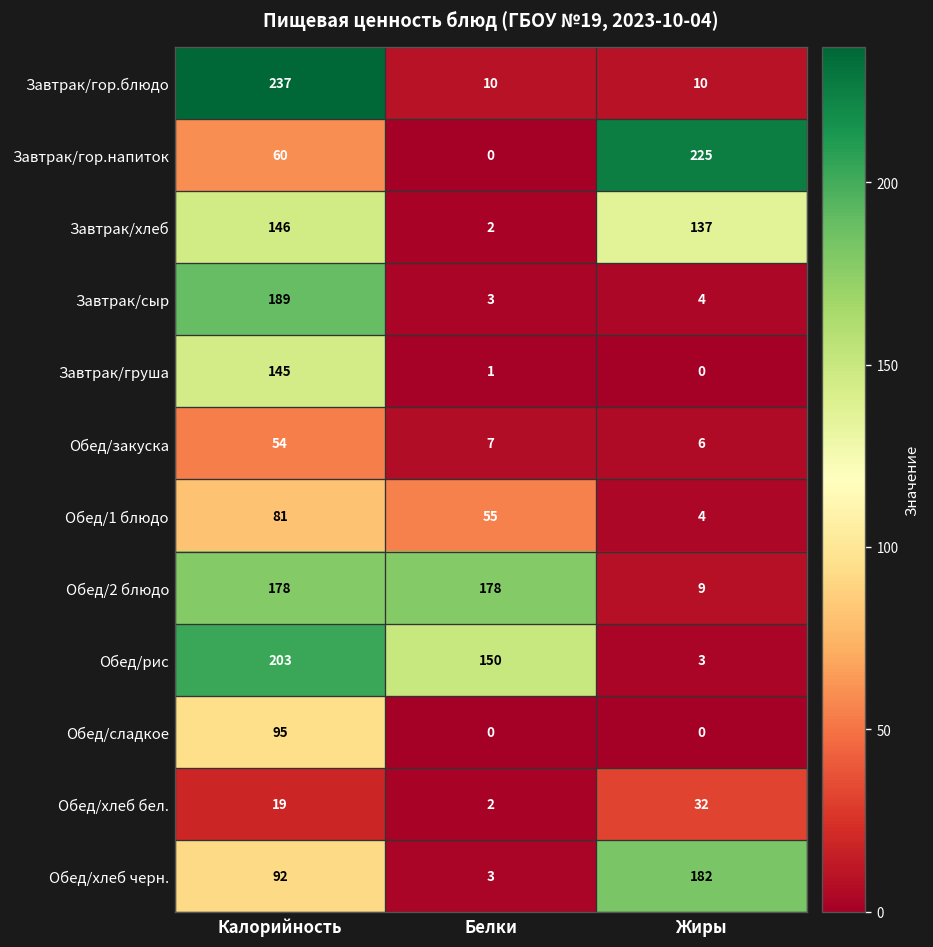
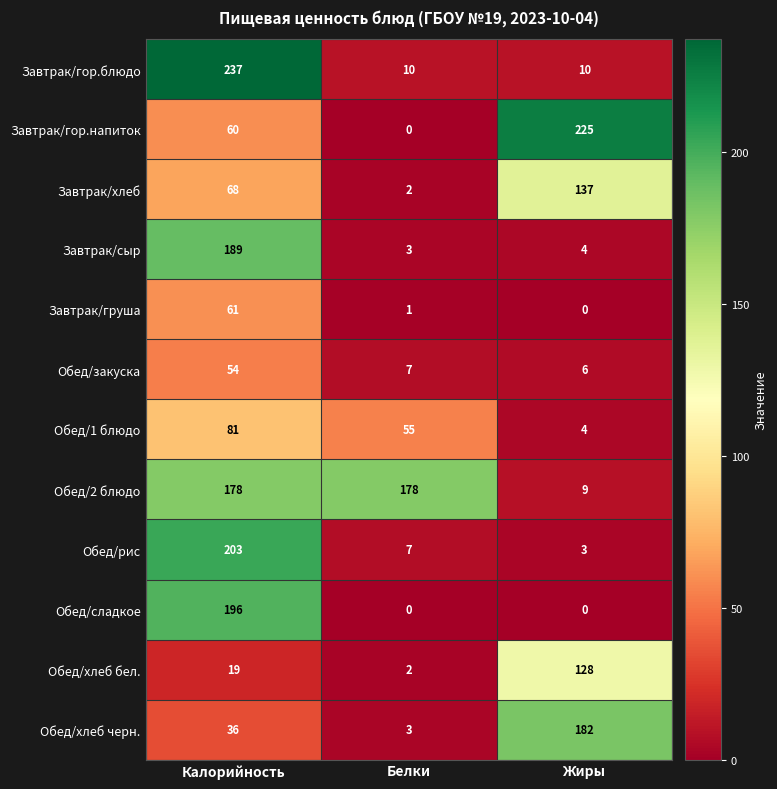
  {
    "Завтрак/гор.блюдо": {
      "Калорийность": 237,
      "Белки": 10,
      "Жиры": 10
    },
    "Завтрак/гор.напиток": {
      "Калорийность": 60,
      "Белки": 0,
      "Жиры": 225
    },
    "Завтрак/хлеб": {
-     "Калорийность": 146,
+     "Калорийность": 68,
      "Белки": 2,
      "Жиры": 137
    },
    "Завтрак/сыр": {
      "Калорийность": 189,
      "Белки": 3,
      "Жиры": 4
    },
    "Завтрак/груша": {
-     "Калорийность": 145,
+     "Калорийность": 61,
      "Белки": 1,
      "Жиры": 0
    },
    "Обед/закуска": {
      "Калорийность": 54,
      "Белки": 7,
      "Жиры": 6
    },
    "Обед/1 блюдо": {
      "Калорийность": 81,
      "Белки": 55,
      "Жиры": 4
    },
    "Обед/2 блюдо": {
      "Калорийность": 178,
      "Белки": 178,
      "Жиры": 9
    },
    "Обед/рис": {
      "Калорийность": 203,
-     "Белки": 150,
+     "Белки": 7,
      "Жиры": 3
    },
    "Обед/сладкое": {
-     "Калорийность": 95,
+     "Калорийность": 196,
      "Белки": 0,
      "Жиры": 0
    },
    "Обед/хлеб бел.": {
      "Калорийность": 19,
      "Белки": 2,
-     "Жиры": 32
+     "Жиры": 128
    },
    "Обед/хлеб черн.": {
-     "Калорийность": 92,
+     "Калорийность": 36,
      "Белки": 3,
      "Жиры": 182
    }
  }
